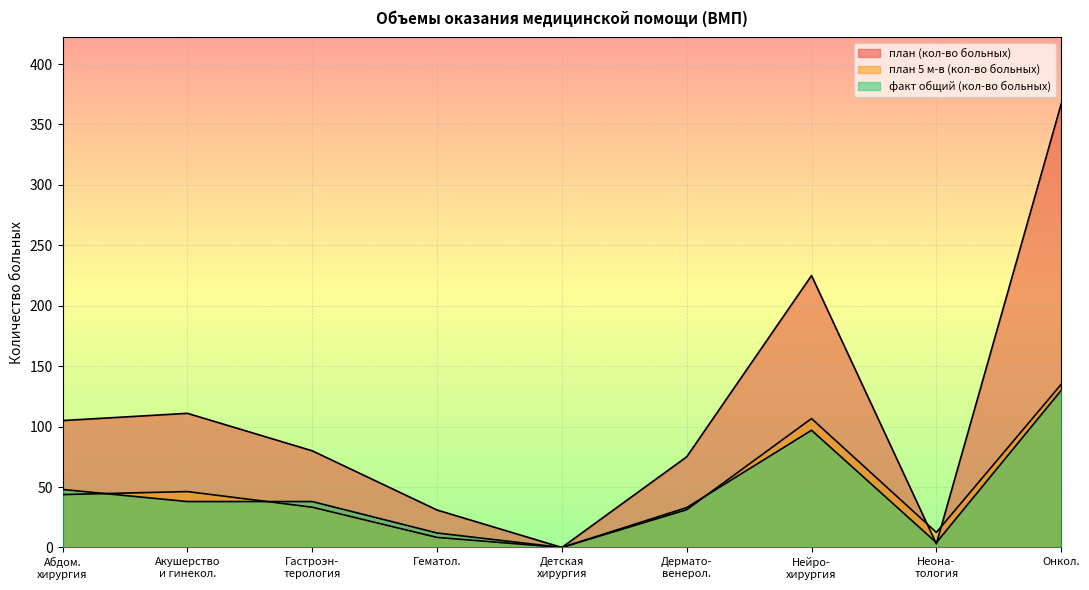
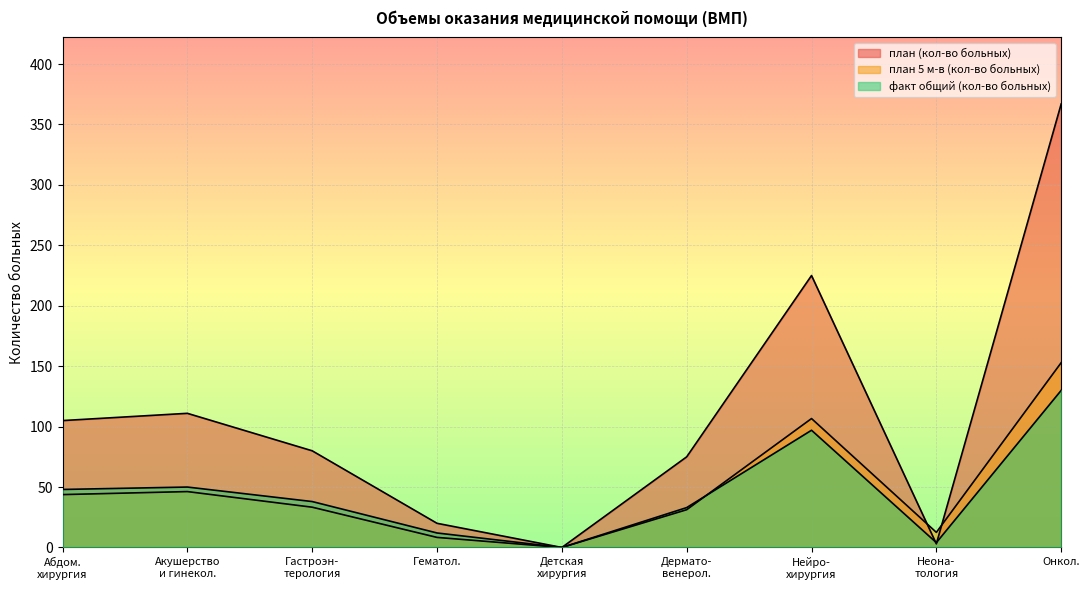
  {
    "план (кол-во больных)": {
      "Абдом. хирургия": 105,
      "Акушерство и гинекол.": 111,
      "Гастроэн- терология": 80,
-     "Гематол.": 31,
+     "Гематол.": 20,
      "Дермато- венерол.": 75,
      "Нейро- хирургия": 225,
      "Онкол.": 367
    },
    "план 5 м-в (кол-во больных)": {
      "Абдом. хирургия": 44,
      "Акушерство и гинекол.": 46,
      "Гастроэн- терология": 33,
      "Гематол.": 8,
      "Нейро- хирургия": 107,
      "Неона- тология": 13,
-     "Онкол.": 135
+     "Онкол.": 153
    },
    "факт общий (кол-во больных)": {
      "Абдом. хирургия": 48,
-     "Акушерство и гинекол.": 38,
+     "Акушерство и гинекол.": 50,
      "Гастроэн- терология": 38,
      "Гематол.": 12,
      "Нейро- хирургия": 97,
      "Онкол.": 130
    }
  }
